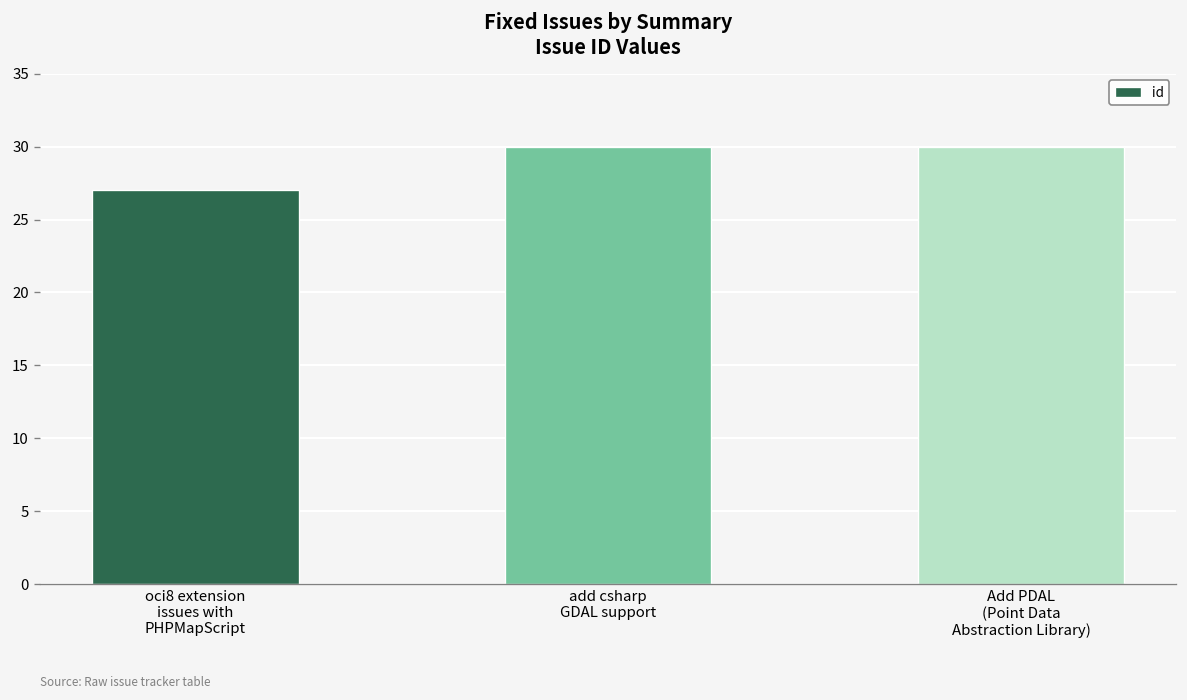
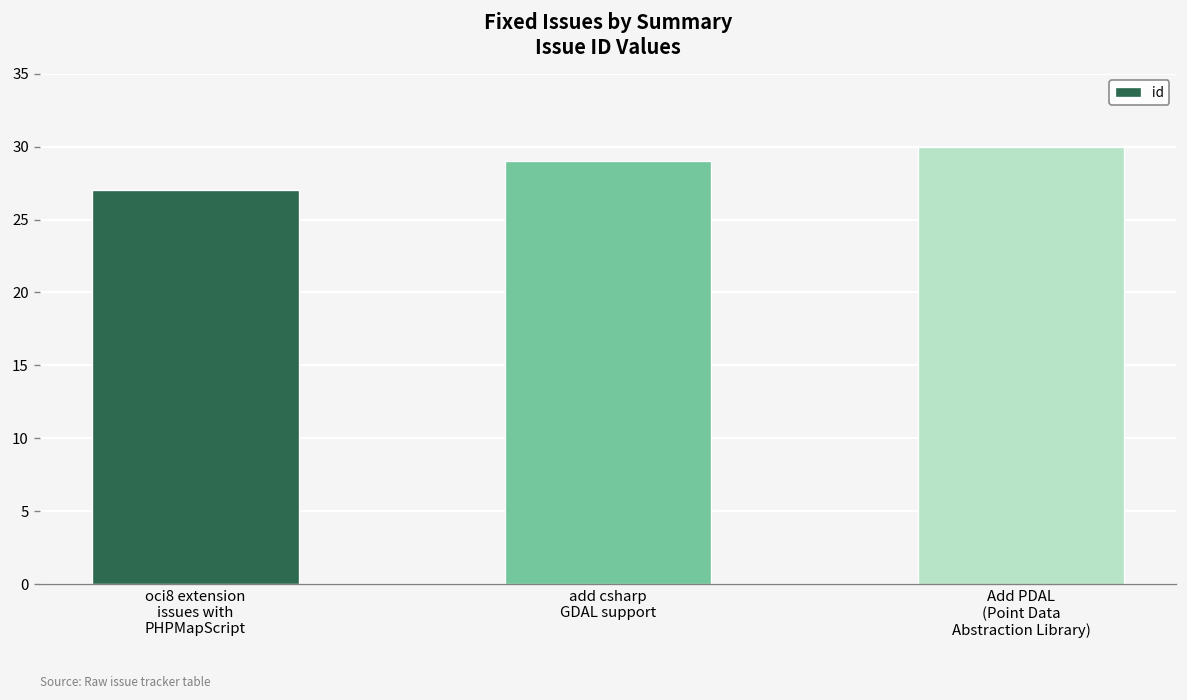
  {
    "oci8 extension issues with PHPMapScript": 27,
-   "add csharp GDAL support": 30,
+   "add csharp GDAL support": 29,
    "Add PDAL (Point Data Abstraction Library)": 30
  }
